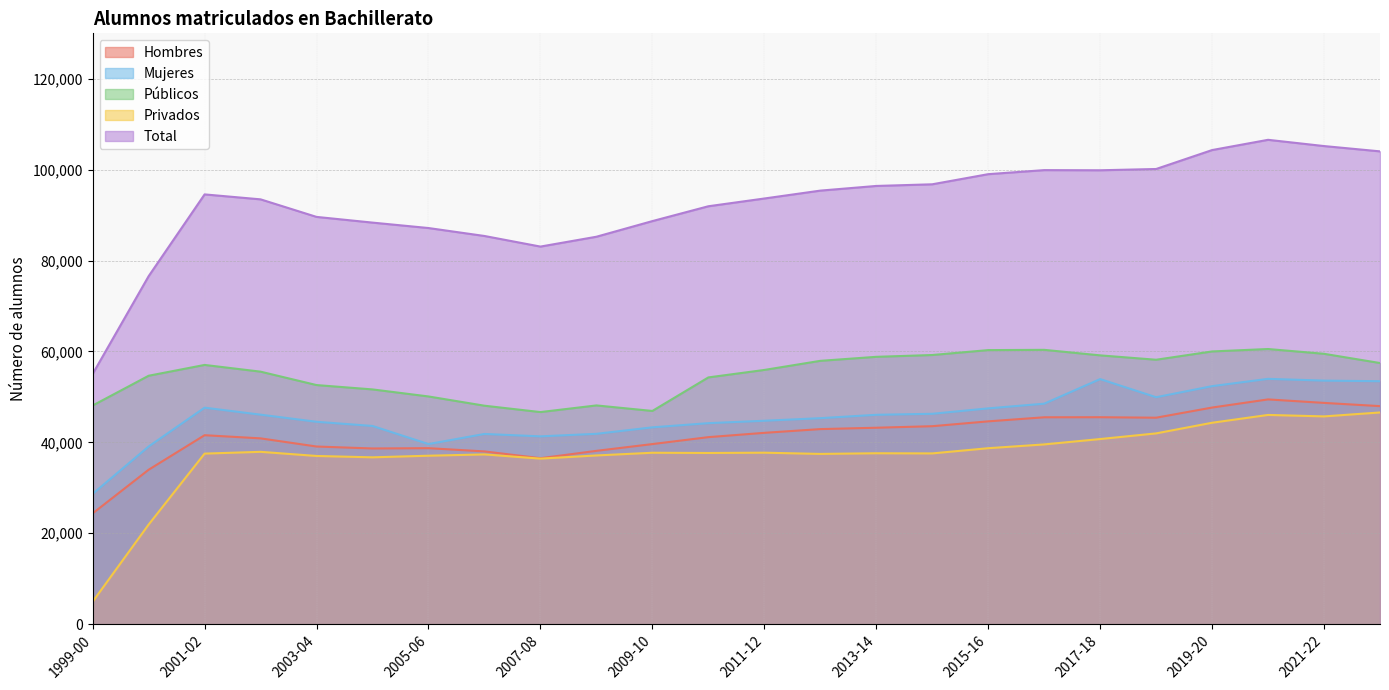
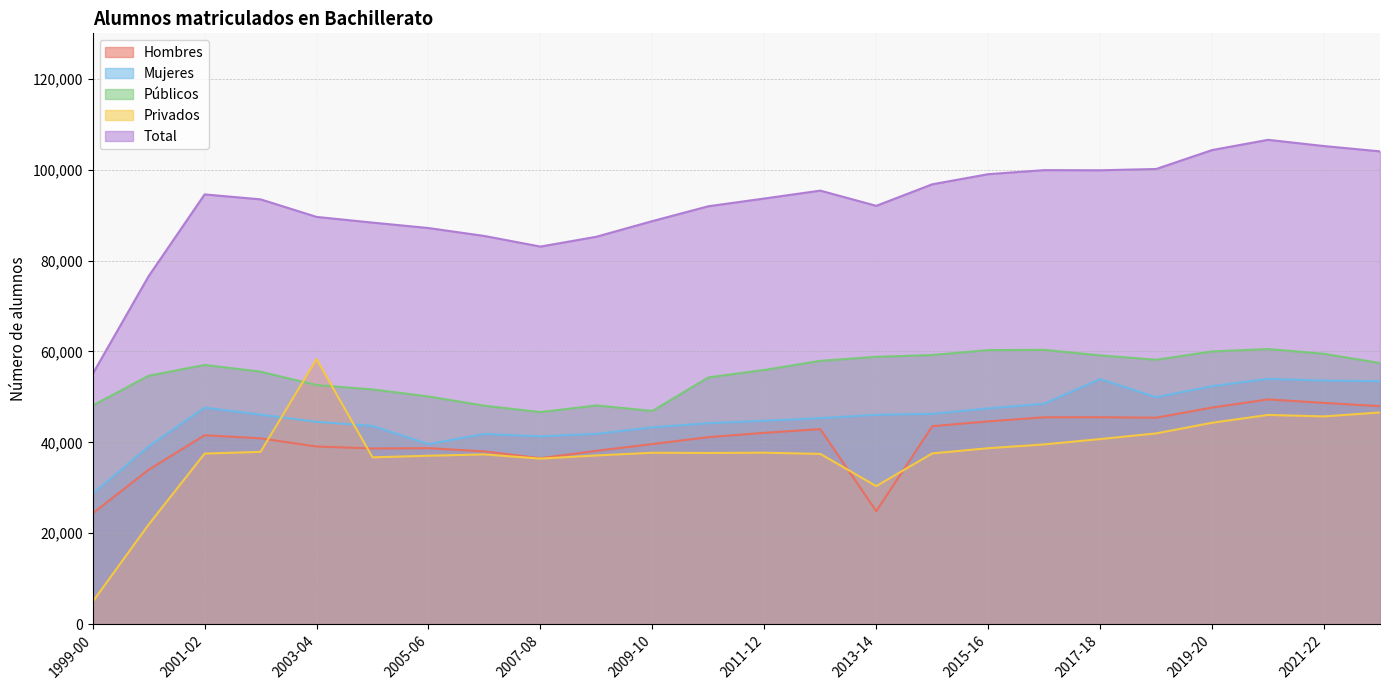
  {
    "Hombres": {
      "1999-00": "24,000",
      "2001-02": "42,000",
      "2003-04": "39,000",
      "2005-06": "39,000",
      "2009-10": "40,000",
      "2011-12": "42,000",
-     "2013-14": "43,000",
+     "2013-14": "25,000",
      "2015-16": "45,000",
      "2017-18": "46,000",
      "2019-20": "48,000",
      "2021-22": "49,000"
    },
    "Mujeres": {
      "1999-00": "29,000",
      "2001-02": "48,000",
      "2003-04": "45,000",
      "2005-06": "40,000",
      "2007-08": "41,000",
      "2009-10": "43,000",
      "2011-12": "45,000",
      "2013-14": "46,000",
      "2015-16": "47,000",
      "2017-18": "54,000",
      "2019-20": "52,000",
      "2021-22": "54,000"
    },
    "Públicos": {
      "1999-00": "48,000",
      "2001-02": "57,000",
      "2003-04": "53,000",
      "2005-06": "50,000",
      "2007-08": "47,000",
      "2009-10": "47,000",
      "2011-12": "56,000",
      "2013-14": "59,000",
      "2015-16": "60,000",
      "2017-18": "59,000",
      "2019-20": "60,000",
      "2021-22": "59,000"
    },
    "Privados": {
      "1999-00": "5,000",
      "2001-02": "38,000",
-     "2003-04": "37,000",
+     "2003-04": "58,000",
      "2005-06": "37,000",
      "2009-10": "38,000",
      "2011-12": "38,000",
-     "2013-14": "38,000",
+     "2013-14": "30,000",
      "2015-16": "39,000",
      "2017-18": "41,000",
      "2019-20": "44,000",
      "2021-22": "46,000"
    },
    "Total": {
      "1999-00": "55,000",
      "2001-02": "95,000",
      "2003-04": "90,000",
      "2005-06": "87,000",
      "2007-08": "83,000",
      "2009-10": "89,000",
      "2011-12": "94,000",
-     "2013-14": "96,000",
+     "2013-14": "92,000",
      "2015-16": "99,000",
      "2017-18": "100,000",
      "2019-20": "104,000",
      "2021-22": "105,000"
    }
  }
